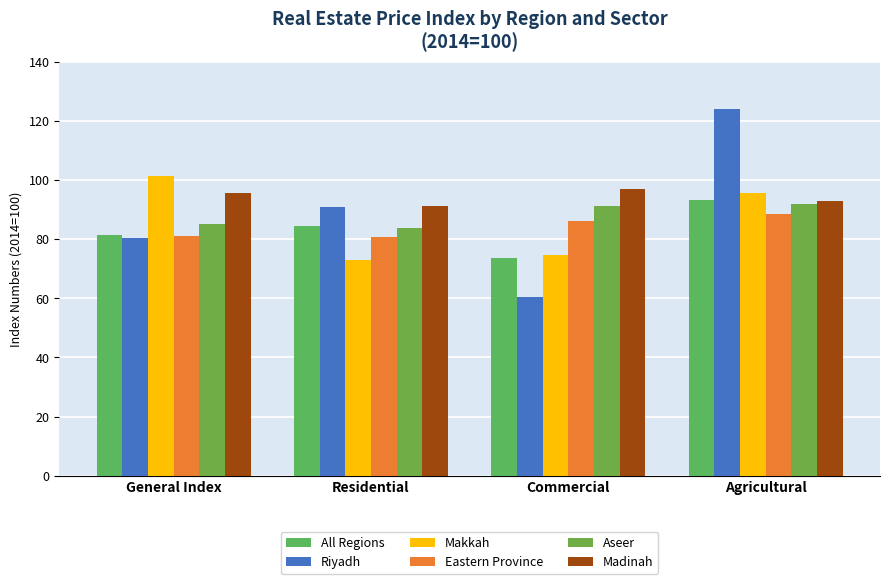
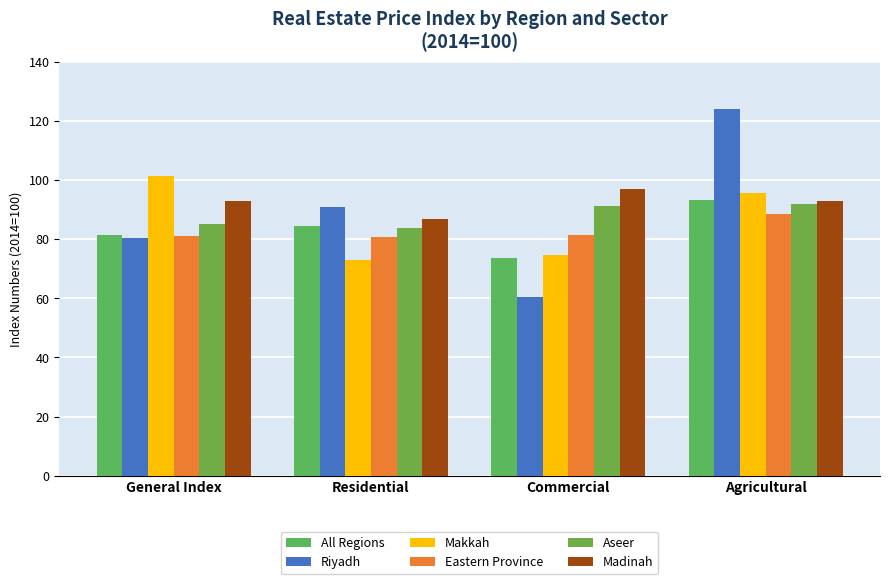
  {
    "Riyadh": {
      "General Index": 80,
      "Residential": 91,
      "Commercial": 61,
      "Agricultural": 124
    },
    "Makkah": {
      "General Index": 101,
      "Residential": 73,
      "Commercial": 75,
      "Agricultural": 96
    },
    "Eastern Province": {
      "General Index": 81,
      "Residential": 81,
-     "Commercial": 86,
+     "Commercial": 81,
      "Agricultural": 88
    },
    "Madinah": {
-     "General Index": 96,
-     "Residential": 91,
+     "General Index": 93,
+     "Residential": 87,
      "Commercial": 97,
      "Agricultural": 93
    }
  }
